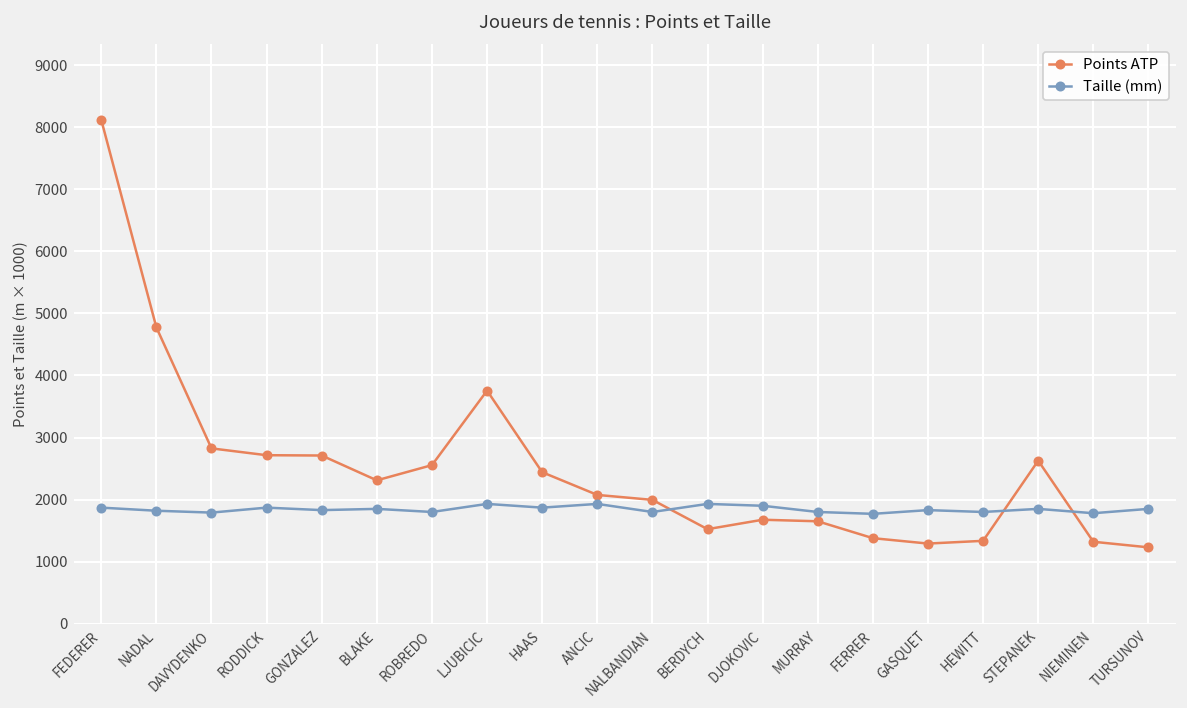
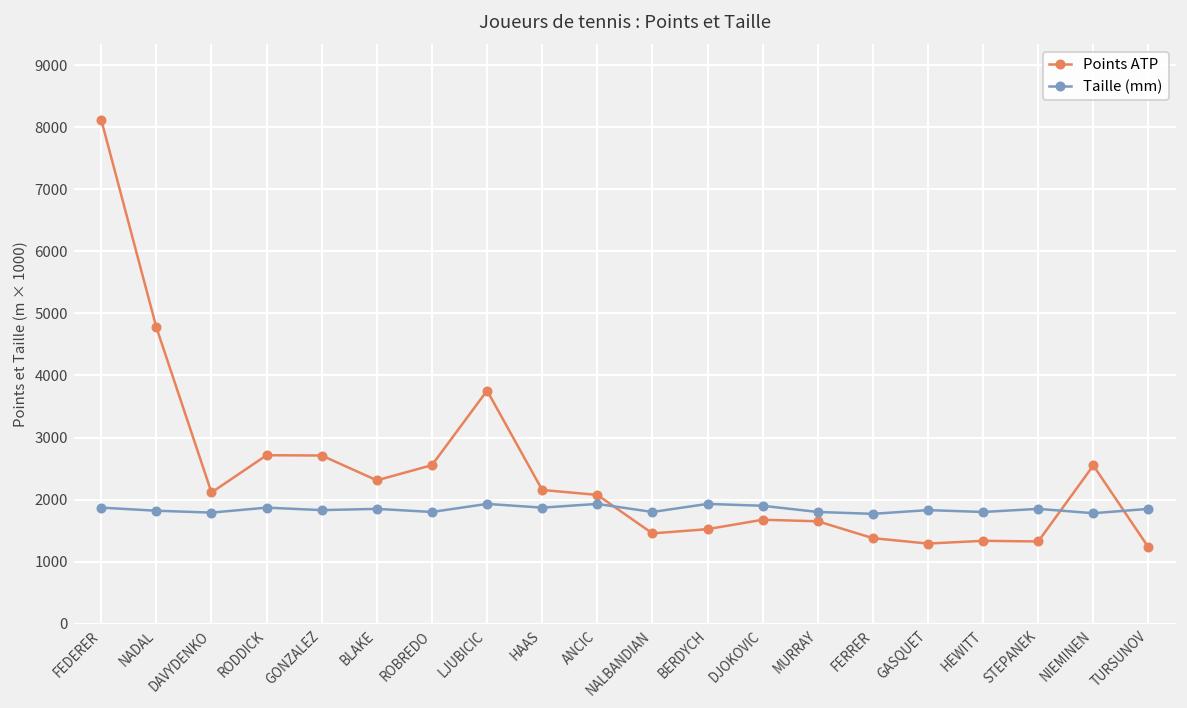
  {
    "Points ATP": {
      "FEDERER": 8100,
      "NADAL": 4800,
-     "DAVYDENKO": 2800,
+     "DAVYDENKO": 2100,
      "RODDICK": 2700,
      "GONZALEZ": 2700,
      "BLAKE": 2300,
      "ROBREDO": 2600,
      "LJUBICIC": 3800,
-     "HAAS": 2400,
+     "HAAS": 2200,
      "ANCIC": 2100,
-     "NALBANDIAN": 2000,
+     "NALBANDIAN": 1500,
      "BERDYCH": 1500,
      "DJOKOVIC": 1700,
      "MURRAY": 1700,
      "FERRER": 1400,
      "GASQUET": 1300,
      "HEWITT": 1300,
-     "STEPANEK": 2600,
-     "NIEMINEN": 1300,
+     "STEPANEK": 1300,
+     "NIEMINEN": 2600,
      "TURSUNOV": 1200
    },
    "Taille (mm)": {
      "FEDERER": 1900,
      "NADAL": 1800,
      "DAVYDENKO": 1800,
      "RODDICK": 1900,
      "GONZALEZ": 1800,
      "BLAKE": 1900,
      "ROBREDO": 1800,
      "LJUBICIC": 1900,
      "HAAS": 1900,
      "ANCIC": 1900,
      "NALBANDIAN": 1800,
      "BERDYCH": 1900,
      "DJOKOVIC": 1900,
      "MURRAY": 1800,
      "FERRER": 1800,
      "GASQUET": 1800,
      "HEWITT": 1800,
      "STEPANEK": 1900,
      "NIEMINEN": 1800,
      "TURSUNOV": 1900
    }
  }
